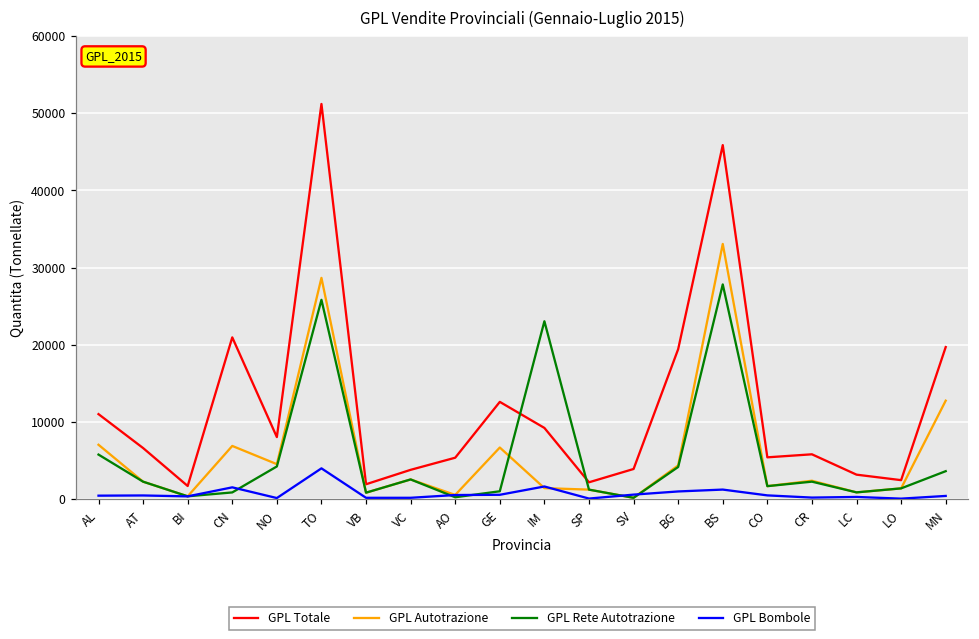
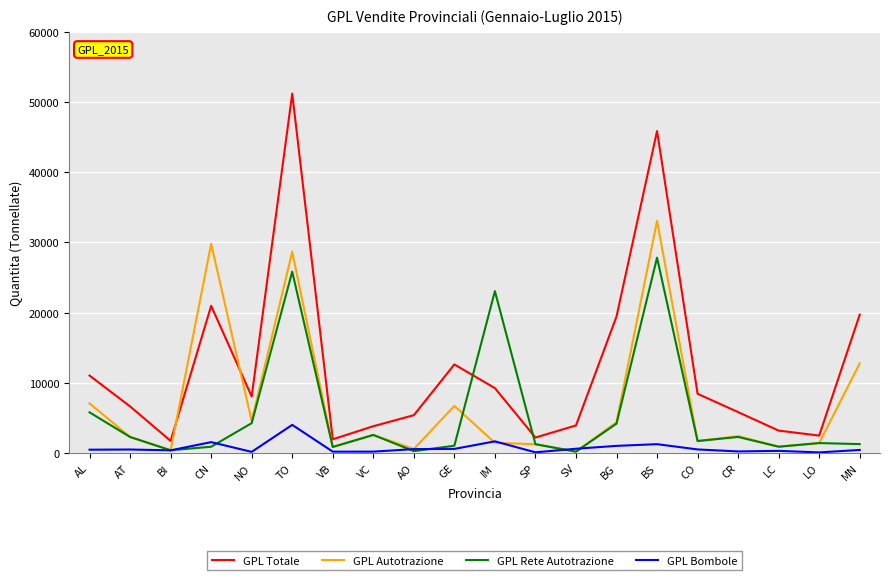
  {
    "GPL Totale": {
      "AL": 11000,
      "AT": 7000,
      "BI": 2000,
      "CN": 21000,
      "NO": 8000,
      "TO": 51000,
      "VB": 2000,
      "VC": 4000,
      "AO": 5000,
      "GE": 13000,
      "IM": 9000,
      "SP": 2000,
      "SV": 4000,
      "BG": 19000,
      "BS": 46000,
-     "CO": 5000,
+     "CO": 8000,
      "CR": 6000,
      "LC": 3000,
      "LO": 2000,
      "MN": 20000
    },
    "GPL Autotrazione": {
      "AL": 7000,
-     "CN": 7000,
+     "CN": 30000,
      "TO": 29000,
      "GE": 7000,
      "BS": 33000,
      "MN": 13000
    },
    "GPL Rete Autotrazione": {
      "AL": 6000,
      "CN": 1000,
      "TO": 26000,
      "GE": 1000,
      "IM": 23000,
      "BS": 28000,
-     "MN": 4000
+     "MN": 1000
    },
    "GPL Bombole": {
      "AL": 0,
      "AT": 0,
      "CN": 2000,
      "NO": 0,
      "TO": 4000,
      "VB": 0,
      "VC": 0,
      "GE": 1000,
      "SP": 0,
      "SV": 1000,
      "BG": 1000,
      "BS": 1000,
      "CO": 0,
      "CR": 0,
      "LC": 0,
      "LO": 0,
      "MN": 0
    }
  }
